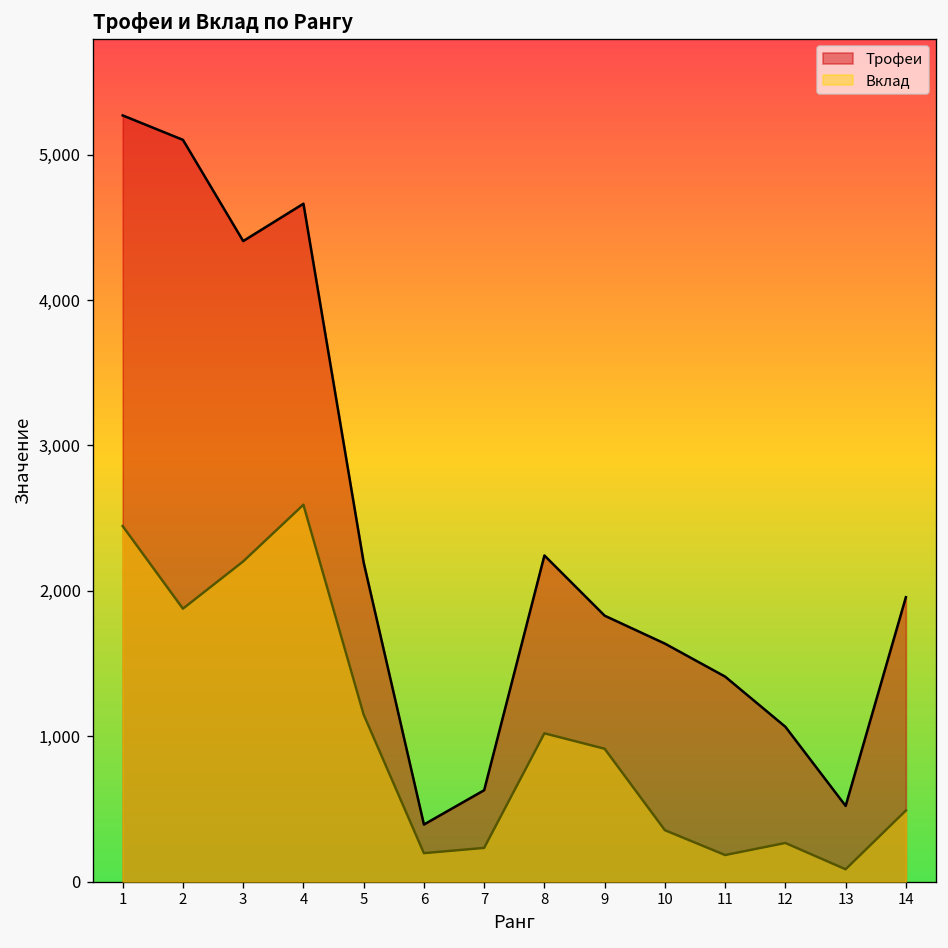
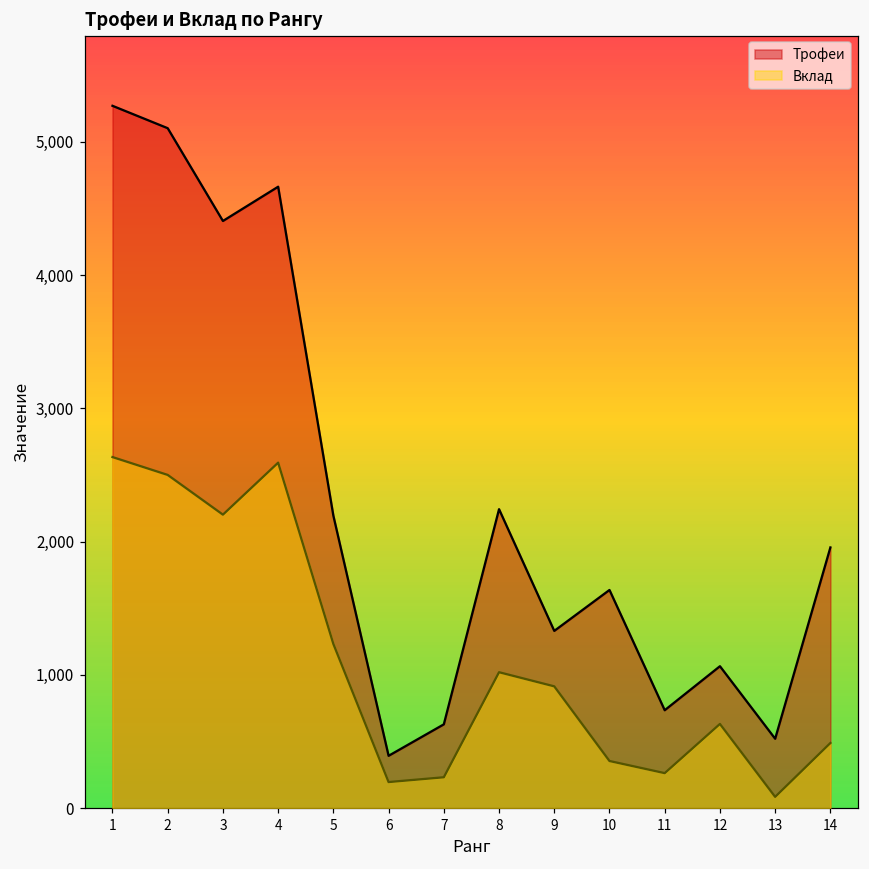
  {
    "Трофеи": {
      "1": "5,270",
      "2": "5,100",
      "3": "4,410",
      "4": "4,660",
      "5": "2,190",
      "6": "390",
      "7": "630",
      "8": "2,240",
-     "9": "1,830",
+     "9": "1,330",
      "10": "1,640",
-     "11": "1,410",
+     "11": "740",
      "12": "1,070",
      "13": "520",
      "14": "1,960"
    },
    "Вклад": {
-     "1": "2,450",
-     "2": "1,880",
+     "1": "2,630",
+     "2": "2,500",
      "3": "2,200",
      "4": "2,590",
-     "5": "1,150",
+     "5": "1,230",
      "6": "200",
      "7": "230",
      "8": "1,020",
      "9": "910",
      "10": "350",
-     "11": "180",
-     "12": "270",
+     "11": "260",
+     "12": "630",
      "13": "90",
      "14": "490"
    }
  }
